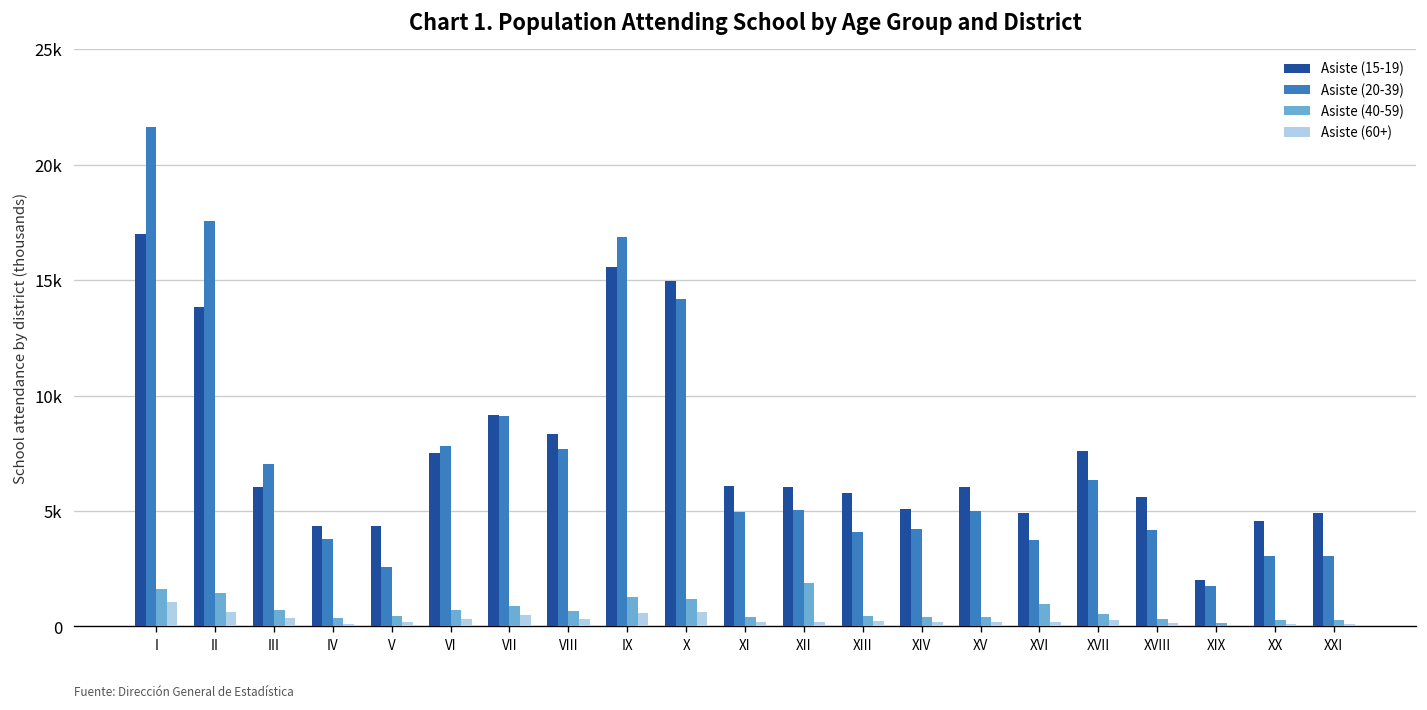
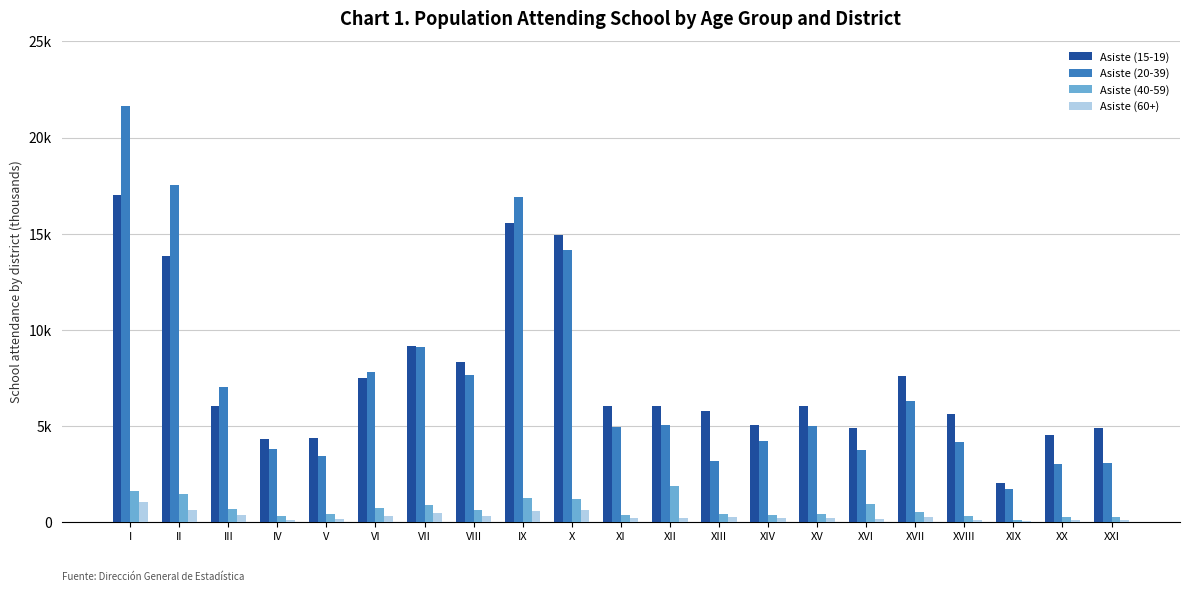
  {
    "Asiste (15-19)": {
      "I": 17000,
      "II": 13800,
      "III": 6000,
      "IV": 4400,
      "V": 4400,
      "VI": 7500,
      "VII": 9200,
      "VIII": 8300,
      "IX": 15600,
      "X": 14900,
      "XI": 6100,
      "XII": 6000,
      "XIII": 5800,
      "XIV": 5100,
      "XV": 6000,
      "XVI": 4900,
      "XVII": 7600,
      "XVIII": 5600,
      "XIX": 2000,
      "XX": 4600,
      "XXI": 4900
    },
    "Asiste (20-39)": {
      "I": 21600,
      "II": 17500,
      "III": 7100,
      "IV": 3800,
-     "V": 2600,
+     "V": 3400,
      "VI": 7800,
      "VII": 9100,
      "VIII": 7700,
      "IX": 16900,
      "X": 14200,
      "XI": 4900,
      "XII": 5100,
-     "XIII": 4100,
+     "XIII": 3200,
      "XIV": 4200,
      "XV": 5000,
      "XVI": 3700,
      "XVII": 6300,
      "XVIII": 4200,
      "XIX": 1700,
      "XX": 3000,
      "XXI": 3100
    },
    "Asiste (40-59)": {
      "I": 1600,
      "II": 1500,
      "III": 700,
      "IV": 400,
      "V": 400,
      "VI": 700,
      "VII": 900,
      "VIII": 600,
      "IX": 1300,
      "X": 1200,
      "XI": 400,
      "XII": 1900,
      "XIII": 400,
      "XIV": 400,
      "XV": 400,
      "XVI": 1000,
      "XVII": 500,
      "XVIII": 300,
      "XIX": 100,
      "XX": 300,
      "XXI": 300
    },
    "Asiste (60+)": {
      "I": 1100,
      "II": 600,
      "III": 400,
      "V": 200,
      "VI": 300,
      "VII": 500,
      "VIII": 300,
      "IX": 600,
      "X": 600,
      "XI": 200,
      "XII": 200,
      "XIII": 300,
      "XIV": 200,
      "XV": 200,
      "XVI": 200,
      "XVII": 300
    }
  }
